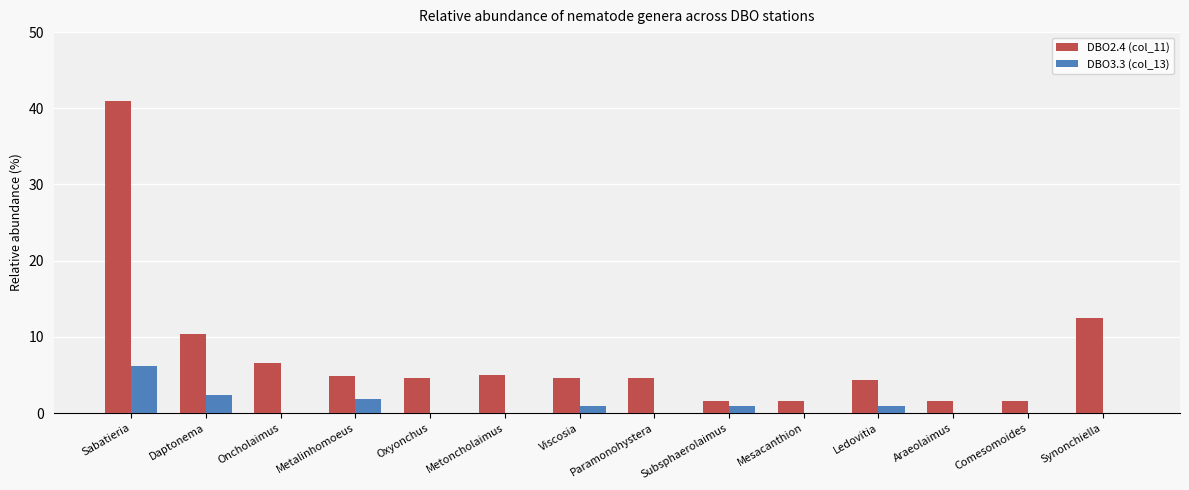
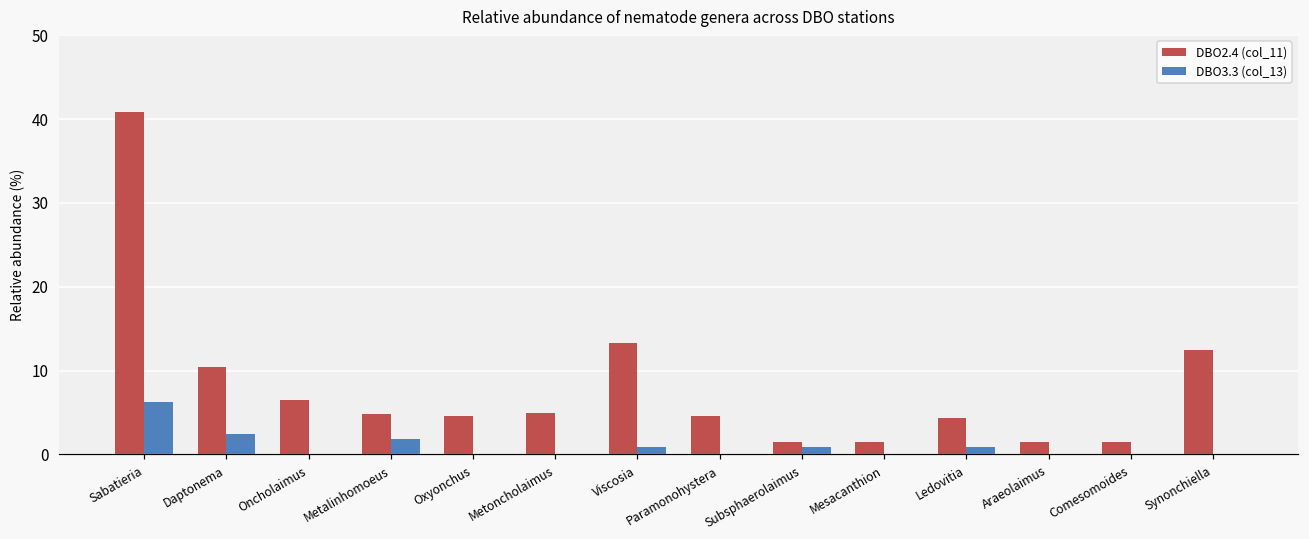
  {
    "DBO2.4 (col_11)": {
      "Sabatieria": 41,
      "Daptonema": 10,
      "Oncholaimus": 7,
      "Metalinhomoeus": 5,
      "Oxyonchus": 5,
      "Metoncholaimus": 5,
-     "Viscosia": 5,
+     "Viscosia": 13,
      "Paramonohystera": 5,
      "Subsphaerolaimus": 2,
      "Mesacanthion": 2,
      "Ledovitia": 4,
      "Araeolaimus": 2,
      "Comesomoides": 2,
      "Synonchiella": 12
    },
    "DBO3.3 (col_13)": {
      "Sabatieria": 6,
      "Daptonema": 2,
      "Oncholaimus": 0,
      "Metalinhomoeus": 2,
      "Oxyonchus": 0,
      "Metoncholaimus": 0,
      "Viscosia": 1,
      "Paramonohystera": 0,
      "Subsphaerolaimus": 1,
      "Mesacanthion": 0,
      "Ledovitia": 1,
      "Araeolaimus": 0,
      "Comesomoides": 0,
      "Synonchiella": 0
    }
  }
